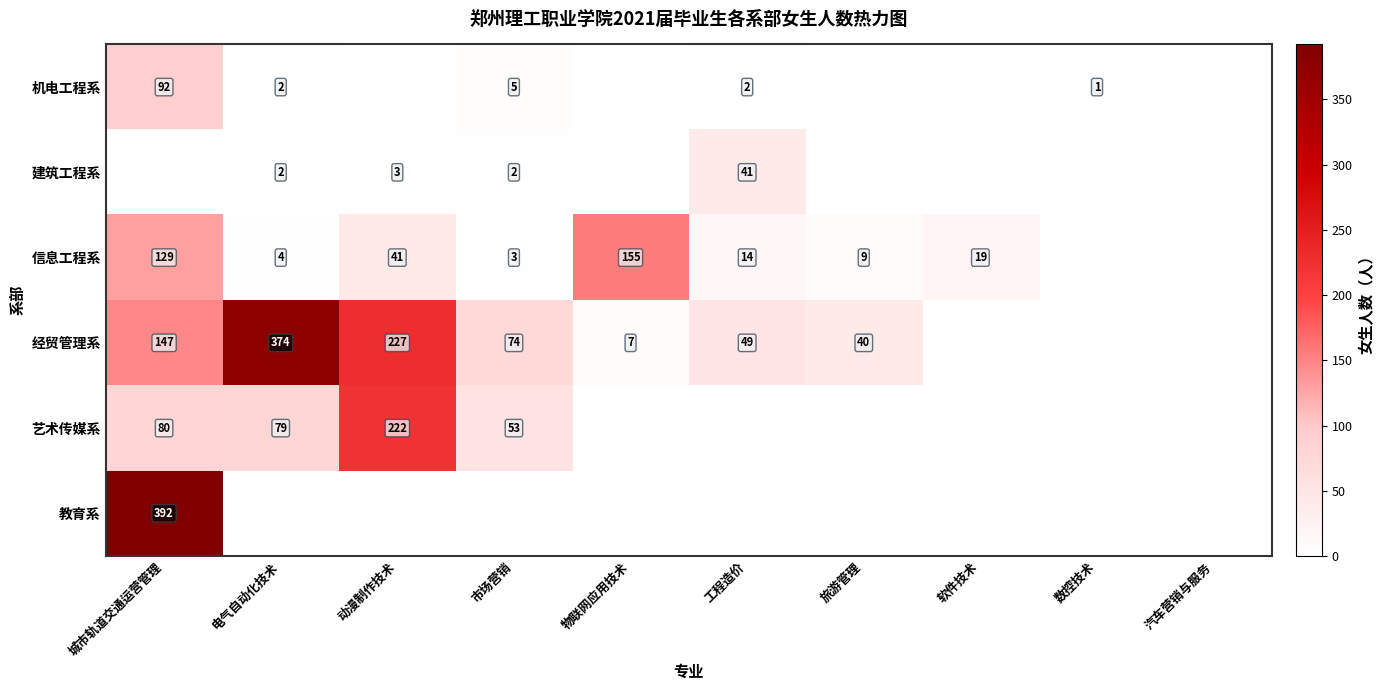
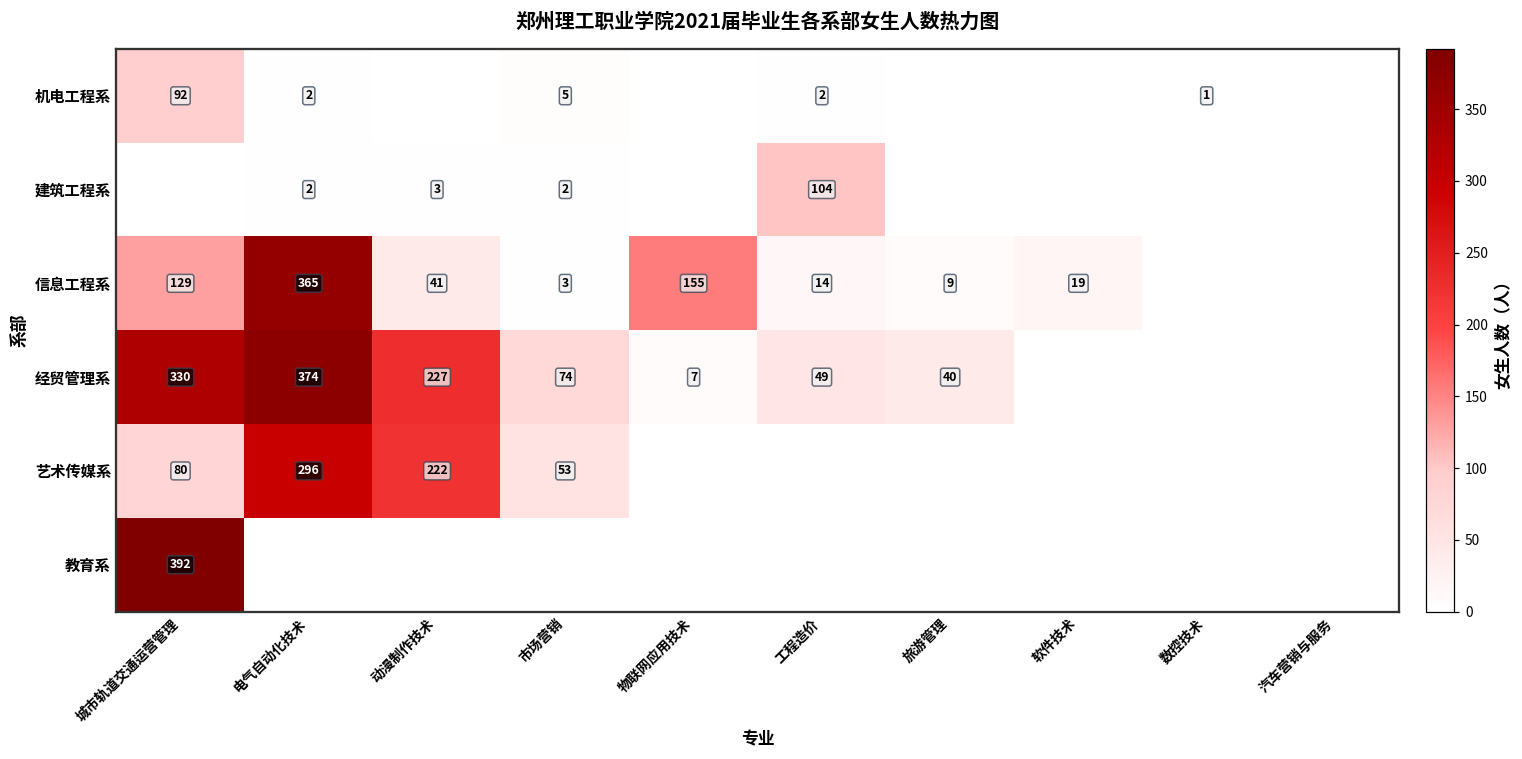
  {
    "建筑工程系": {
-     "工程造价": 41
+     "工程造价": 104
    },
    "信息工程系": {
-     "电气自动化技术": 4
+     "电气自动化技术": 365
    },
    "经贸管理系": {
-     "城市轨道交通运营管理": 147
+     "城市轨道交通运营管理": 330
    },
    "艺术传媒系": {
-     "电气自动化技术": 79
+     "电气自动化技术": 296
    }
  }
